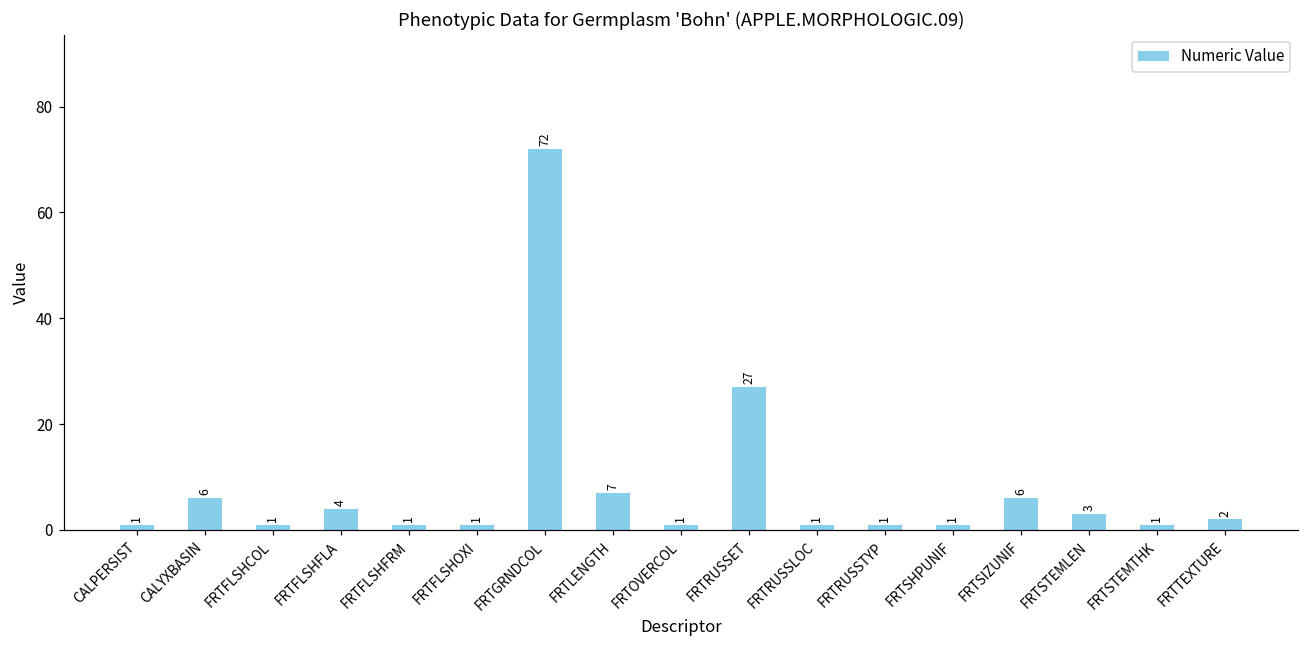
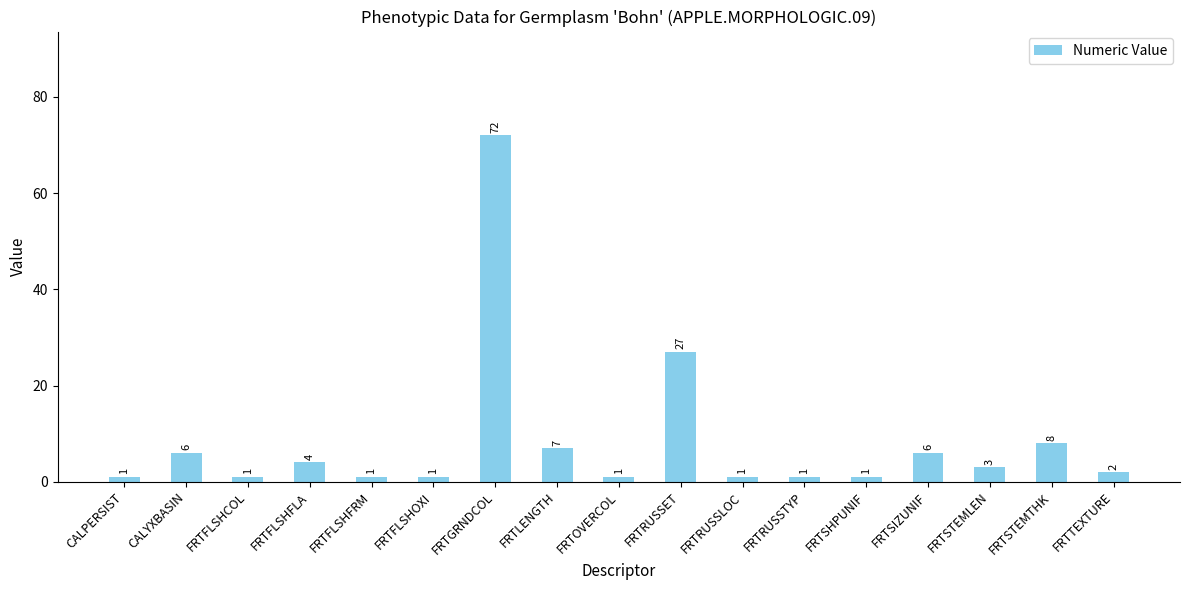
  {
    "CALPERSIST": 1,
    "CALYXBASIN": 6,
    "FRTFLSHCOL": 1,
    "FRTFLSHFLA": 4,
    "FRTFLSHFRM": 1,
    "FRTFLSHOXI": 1,
    "FRTGRNDCOL": 72,
    "FRTLENGTH": 7,
    "FRTOVERCOL": 1,
    "FRTRUSSET": 27,
    "FRTRUSSLOC": 1,
    "FRTRUSSTYP": 1,
    "FRTSHPUNIF": 1,
    "FRTSIZUNIF": 6,
    "FRTSTEMLEN": 3,
-   "FRTSTEMTHK": 1,
+   "FRTSTEMTHK": 8,
    "FRTTEXTURE": 2
  }
